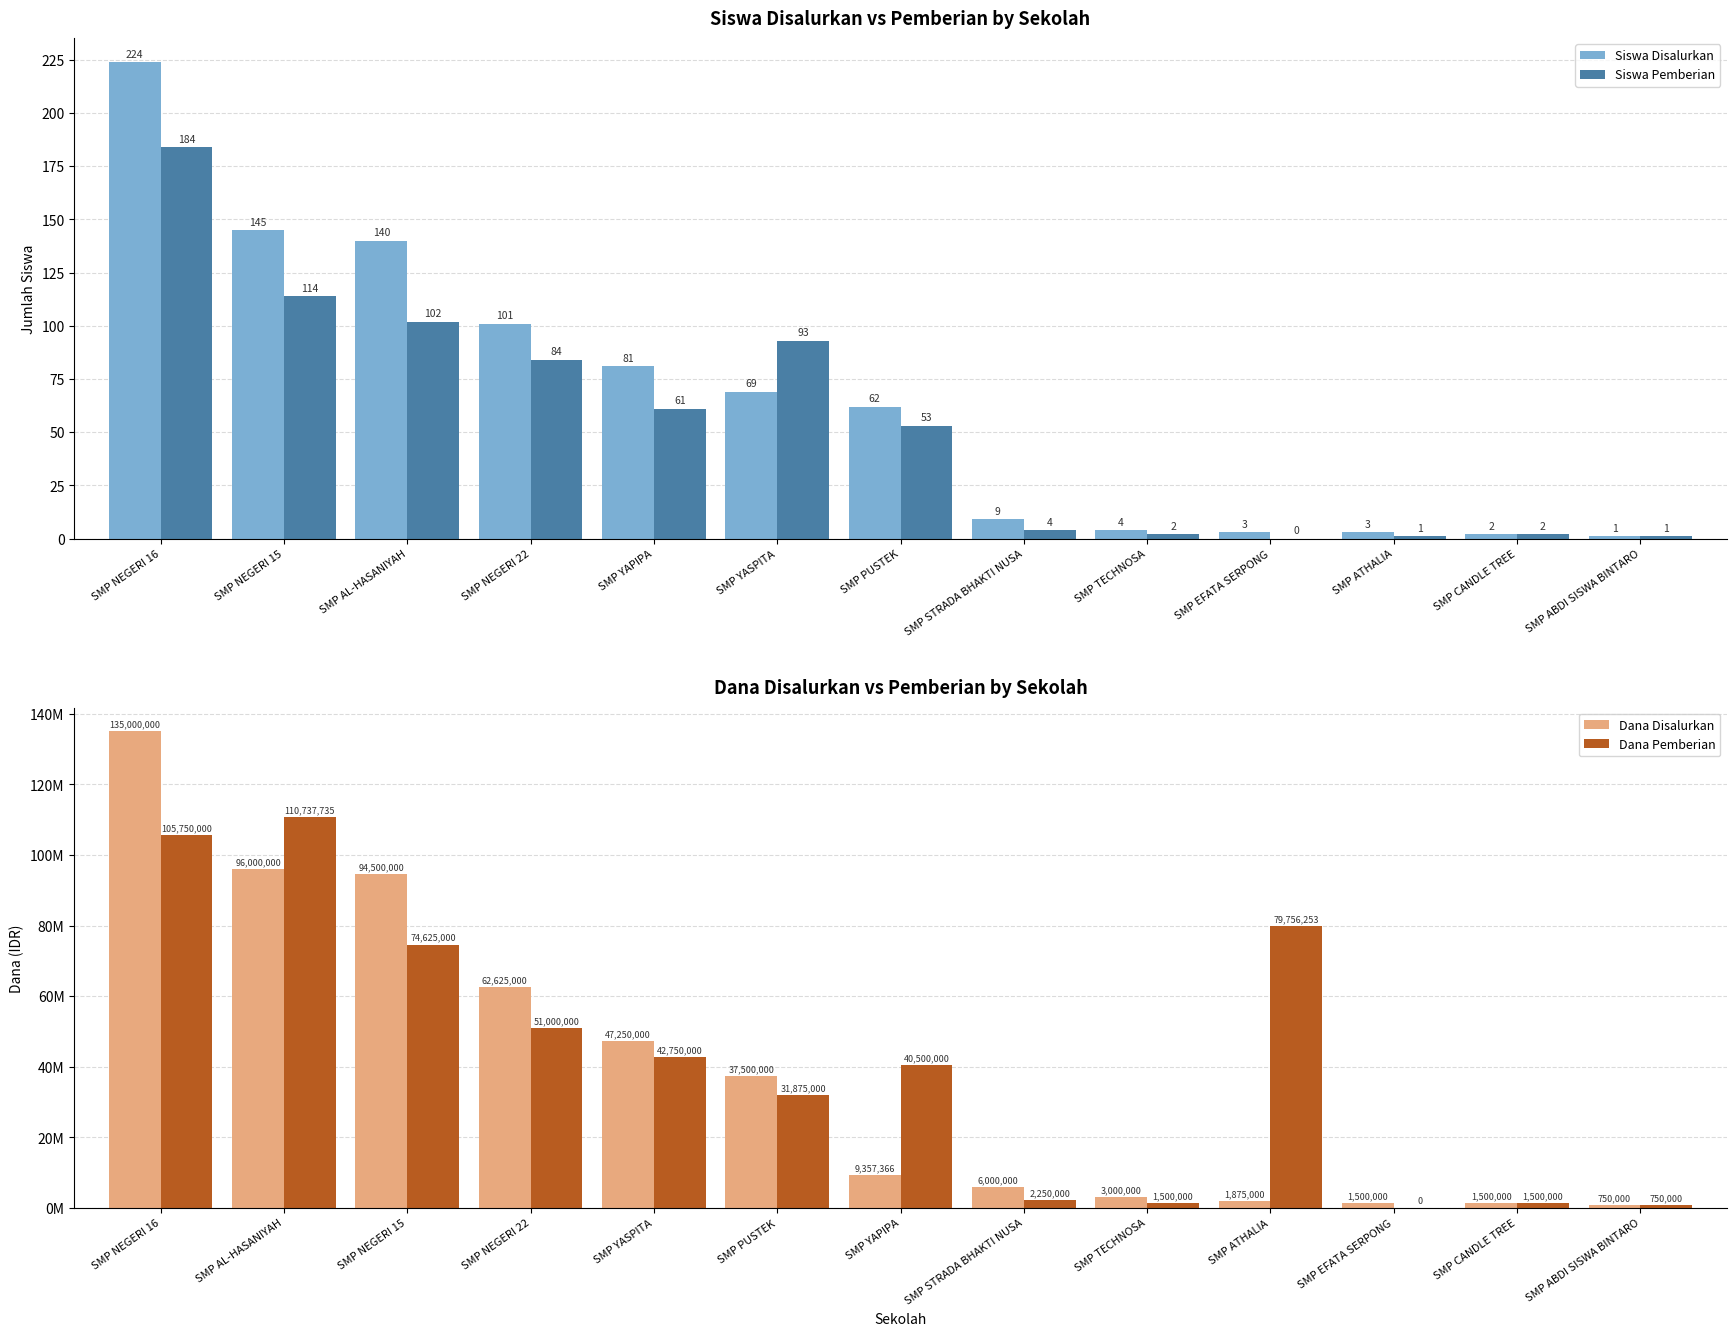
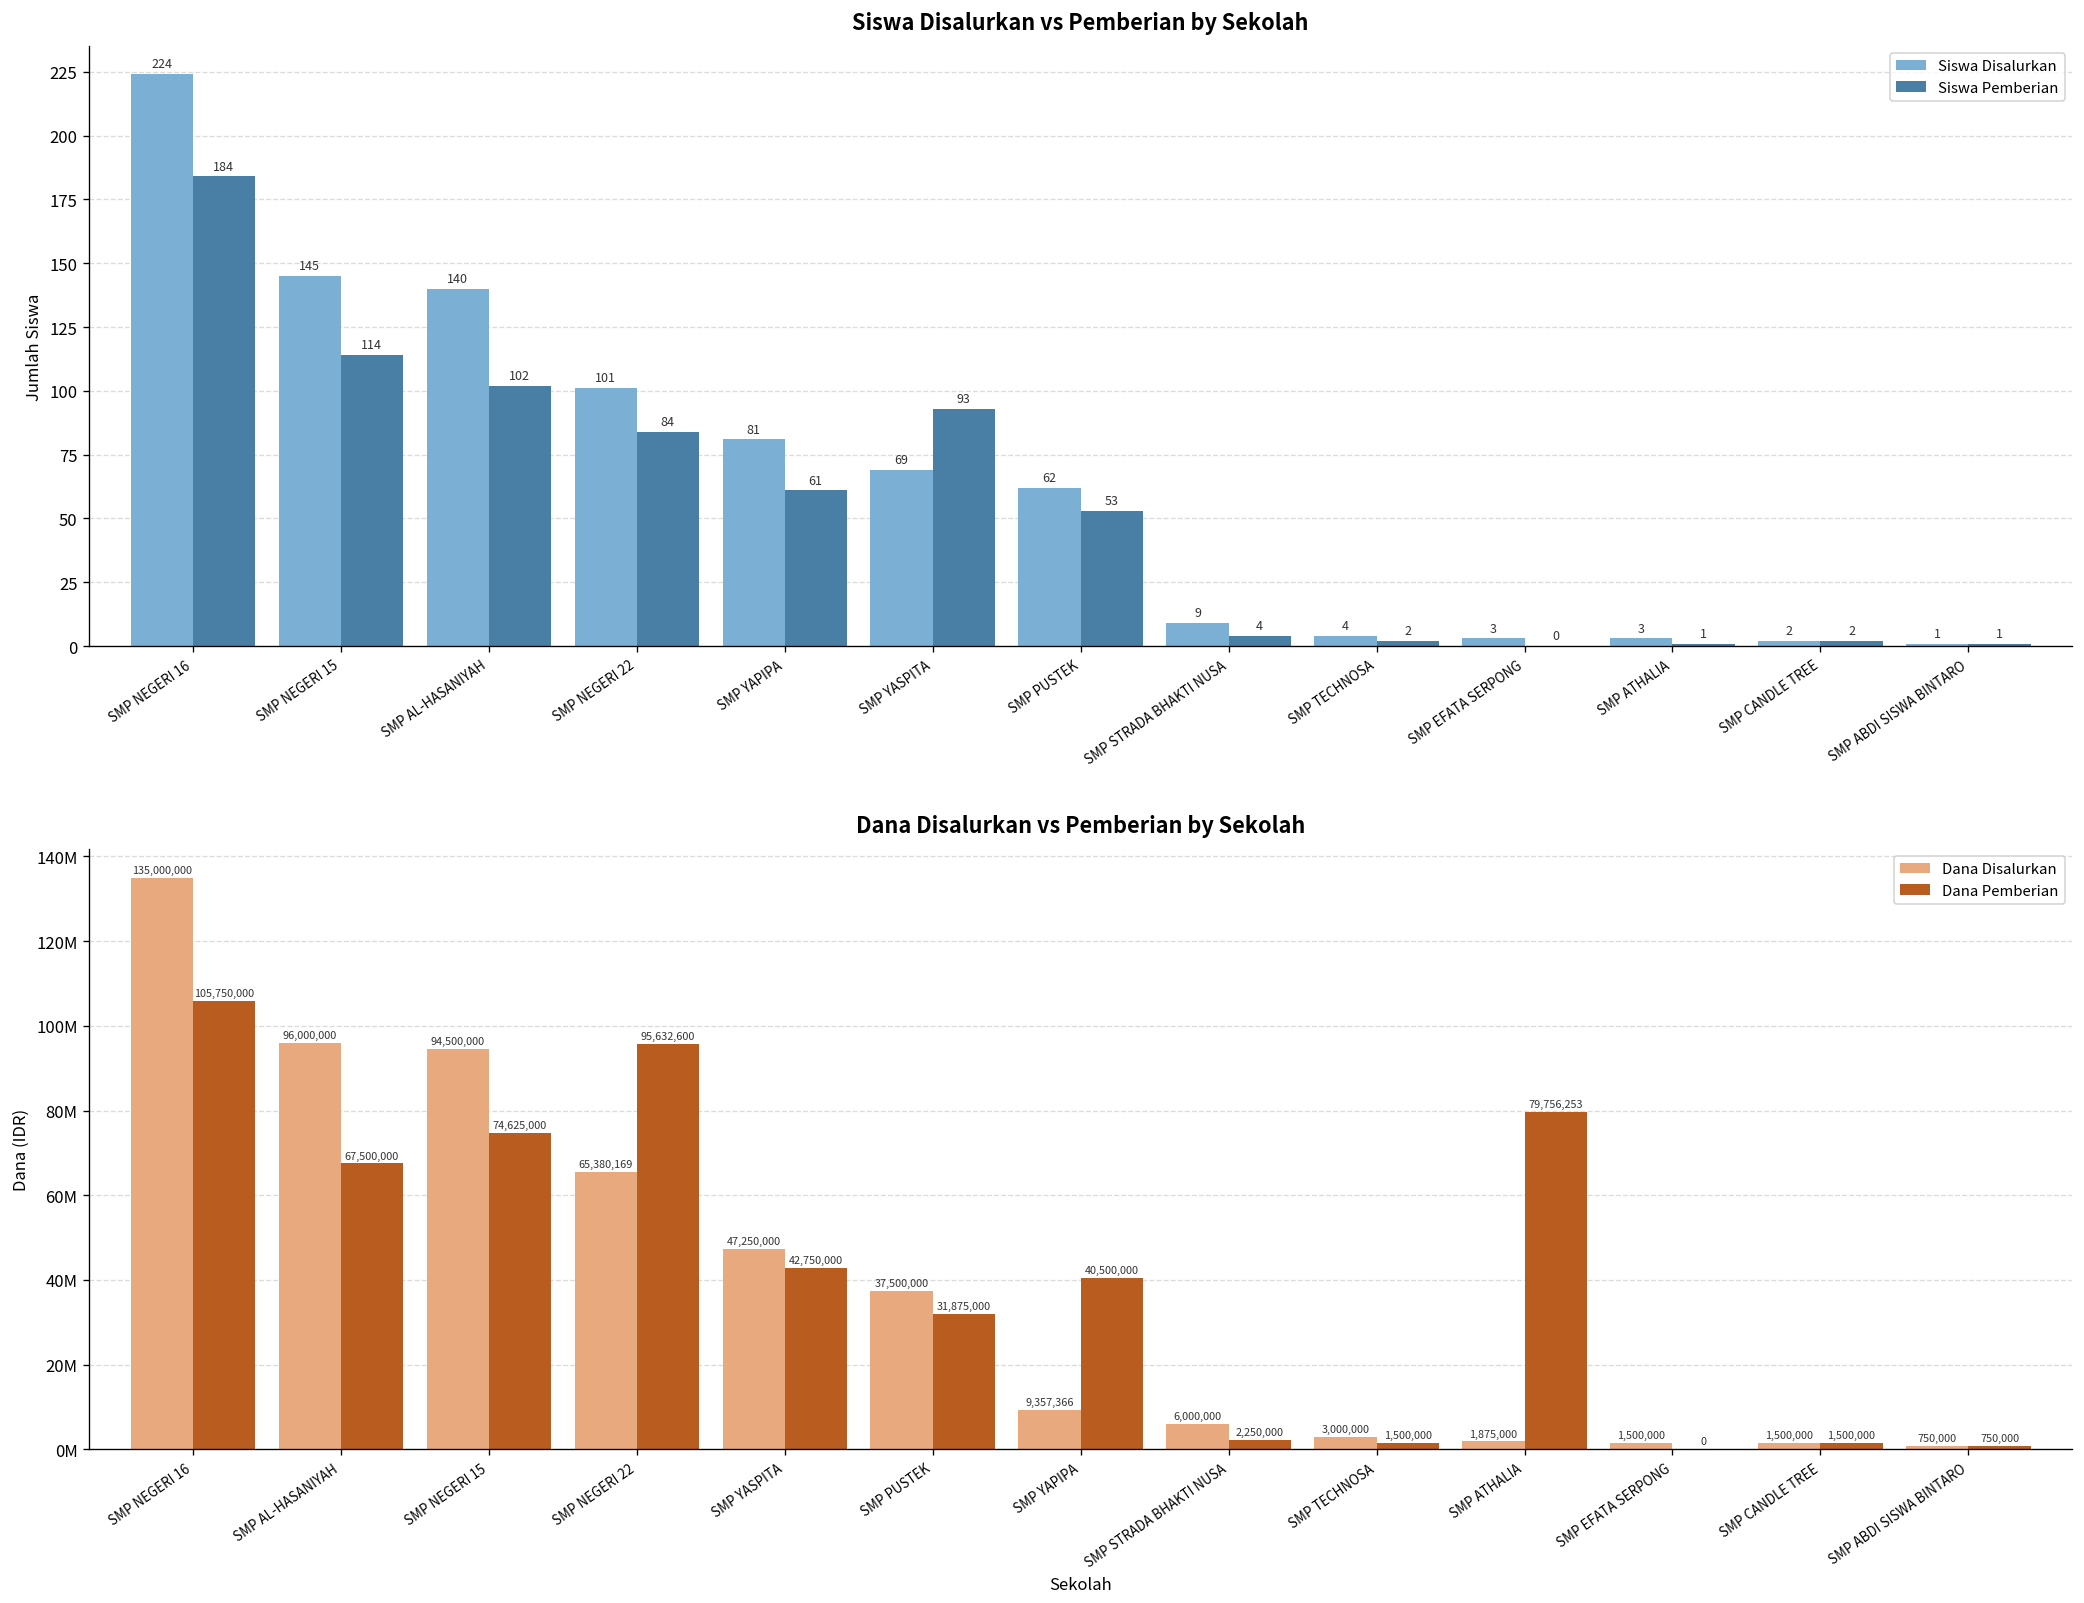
  {
    "Siswa Disalurkan vs Pemberian by Sekolah": {
      "Siswa Disalurkan": {
        "SMP NEGERI 16": "224",
        "SMP NEGERI 15": "145",
        "SMP AL-HASANIYAH": "140",
        "SMP NEGERI 22": "101",
        "SMP YAPIPA": "81",
        "SMP YASPITA": "69",
        "SMP PUSTEK": "62",
        "SMP STRADA BHAKTI NUSA": "9",
        "SMP TECHNOSA": "4",
        "SMP EFATA SERPONG": "3",
        "SMP ATHALIA": "3",
        "SMP CANDLE TREE": "2",
        "SMP ABDI SISWA BINTARO": "1"
      },
      "Siswa Pemberian": {
        "SMP NEGERI 16": "184",
        "SMP NEGERI 15": "114",
        "SMP AL-HASANIYAH": "102",
        "SMP NEGERI 22": "84",
        "SMP YAPIPA": "61",
        "SMP YASPITA": "93",
        "SMP PUSTEK": "53",
        "SMP STRADA BHAKTI NUSA": "4",
        "SMP TECHNOSA": "2",
        "SMP EFATA SERPONG": "0",
        "SMP ATHALIA": "1",
        "SMP CANDLE TREE": "2",
        "SMP ABDI SISWA BINTARO": "1"
      }
    },
    "Dana Disalurkan vs Pemberian by Sekolah": {
      "Dana Disalurkan": {
        "SMP NEGERI 16": "135,000,000",
        "SMP AL-HASANIYAH": "96,000,000",
        "SMP NEGERI 15": "94,500,000",
-       "SMP NEGERI 22": "62,625,000",
+       "SMP NEGERI 22": "65,380,169",
        "SMP YASPITA": "47,250,000",
        "SMP PUSTEK": "37,500,000",
        "SMP YAPIPA": "9,357,366",
        "SMP STRADA BHAKTI NUSA": "6,000,000",
        "SMP TECHNOSA": "3,000,000",
        "SMP ATHALIA": "1,875,000",
        "SMP EFATA SERPONG": "1,500,000",
        "SMP CANDLE TREE": "1,500,000",
        "SMP ABDI SISWA BINTARO": "750,000"
      },
      "Dana Pemberian": {
        "SMP NEGERI 16": "105,750,000",
-       "SMP AL-HASANIYAH": "110,737,735",
+       "SMP AL-HASANIYAH": "67,500,000",
        "SMP NEGERI 15": "74,625,000",
-       "SMP NEGERI 22": "51,000,000",
+       "SMP NEGERI 22": "95,632,600",
        "SMP YASPITA": "42,750,000",
        "SMP PUSTEK": "31,875,000",
        "SMP YAPIPA": "40,500,000",
        "SMP STRADA BHAKTI NUSA": "2,250,000",
        "SMP TECHNOSA": "1,500,000",
        "SMP ATHALIA": "79,756,253",
        "SMP EFATA SERPONG": "0",
        "SMP CANDLE TREE": "1,500,000",
        "SMP ABDI SISWA BINTARO": "750,000"
      }
    }
  }
